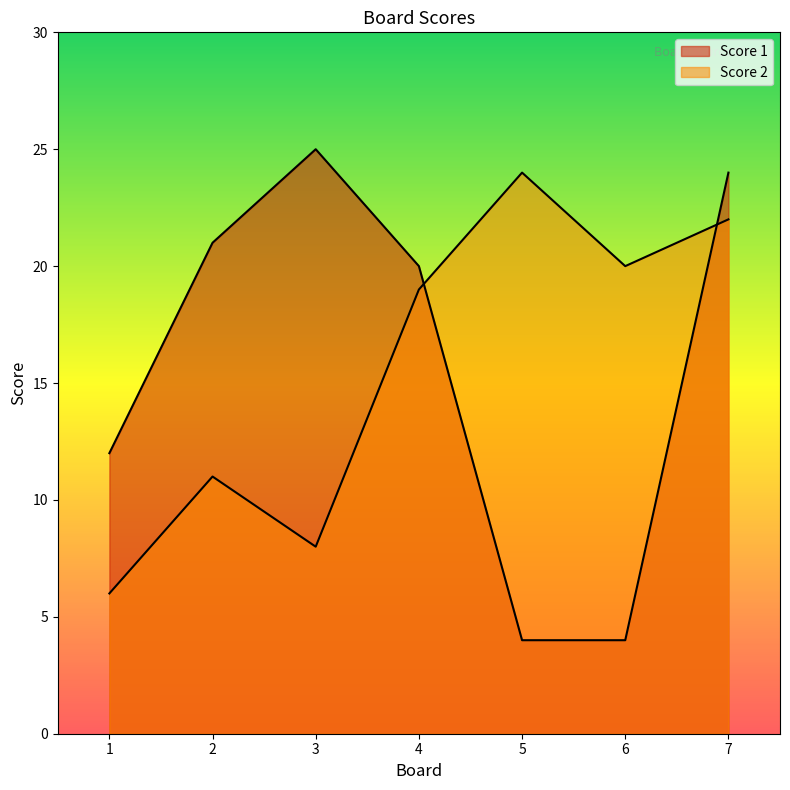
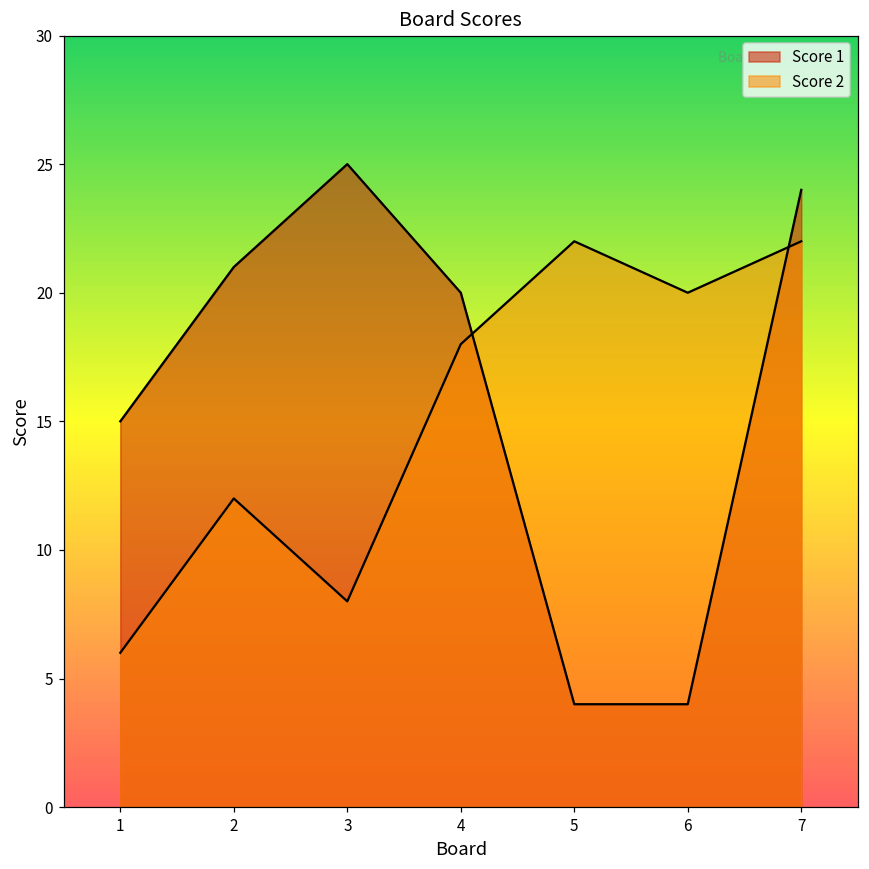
  {
    "Score 1": {
-     "1": 12,
+     "1": 15,
      "2": 21,
      "3": 25,
      "4": 20,
      "5": 4,
      "6": 4,
      "7": 24
    },
    "Score 2": {
      "1": 6,
-     "2": 11,
+     "2": 12,
      "3": 8,
-     "4": 19,
-     "5": 24,
+     "4": 18,
+     "5": 22,
      "6": 20,
      "7": 22
    }
  }
